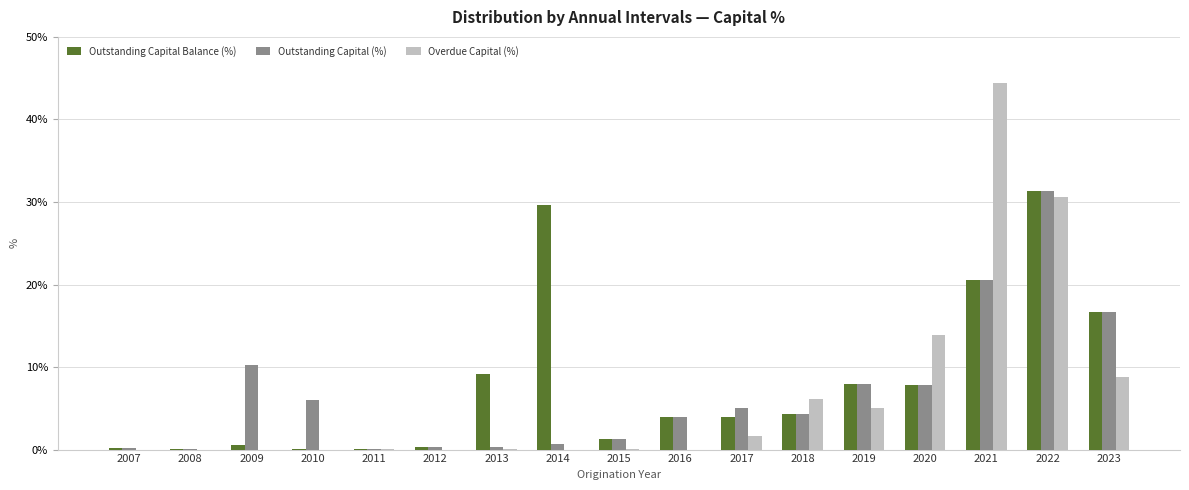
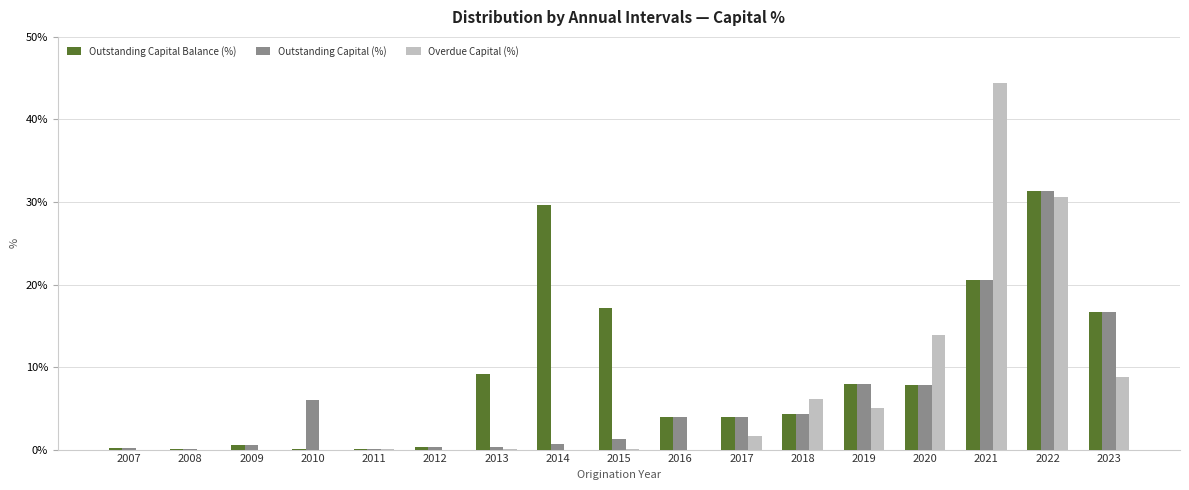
  {
    "Outstanding Capital Balance (%)": {
      "2009": "1%",
      "2013": "9%",
      "2014": "30%",
-     "2015": "1%",
+     "2015": "17%",
      "2016": "4%",
      "2017": "4%",
      "2018": "4%",
      "2019": "8%",
      "2020": "8%",
      "2021": "21%",
      "2022": "31%",
      "2023": "17%"
    },
    "Outstanding Capital (%)": {
-     "2009": "10%",
+     "2009": "1%",
      "2010": "6%",
      "2013": "0%",
      "2014": "1%",
      "2015": "1%",
      "2016": "4%",
-     "2017": "5%",
+     "2017": "4%",
      "2018": "4%",
      "2019": "8%",
      "2020": "8%",
      "2021": "21%",
      "2022": "31%",
      "2023": "17%"
    },
    "Overdue Capital (%)": {
      "2007": "0%",
      "2008": "0%",
      "2009": "0%",
      "2010": "0%",
      "2012": "0%",
      "2014": "0%",
      "2016": "0%",
      "2017": "2%",
      "2018": "6%",
      "2019": "5%",
      "2020": "14%",
      "2021": "44%",
      "2022": "31%",
      "2023": "9%"
    }
  }
